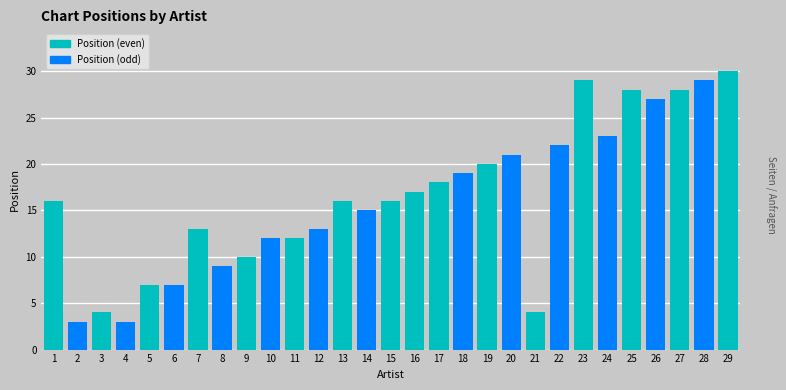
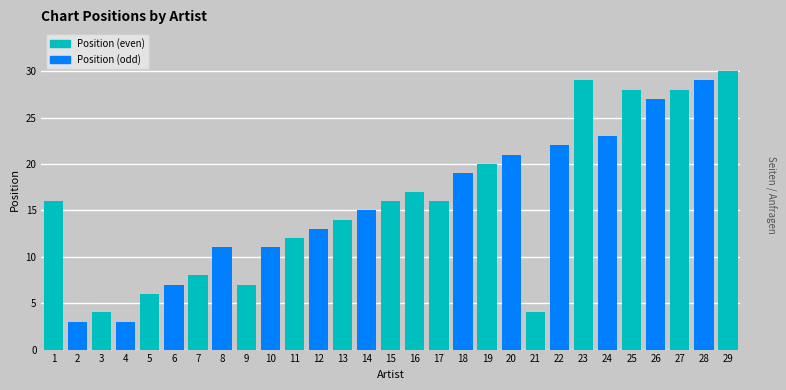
  {
    "1": 16,
    "2": 3,
    "3": 4,
    "4": 3,
-   "5": 7,
+   "5": 6,
    "6": 7,
-   "7": 13,
-   "8": 9,
-   "9": 10,
-   "10": 12,
+   "7": 8,
+   "8": 11,
+   "9": 7,
+   "10": 11,
    "11": 12,
    "12": 13,
-   "13": 16,
+   "13": 14,
    "14": 15,
    "15": 16,
    "16": 17,
-   "17": 18,
+   "17": 16,
    "18": 19,
    "19": 20,
    "20": 21,
    "21": 4,
    "22": 22,
    "23": 29,
    "24": 23,
    "25": 28,
    "26": 27,
    "27": 28,
    "28": 29,
    "29": 30
  }
